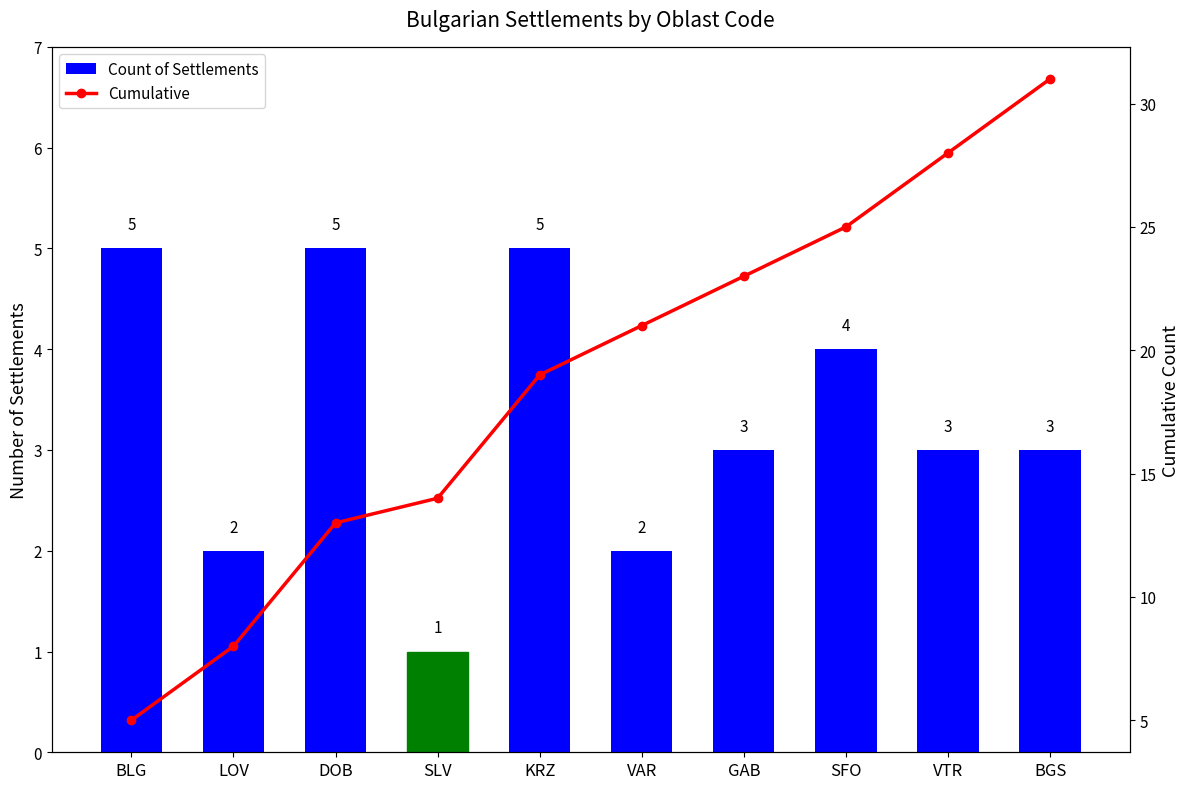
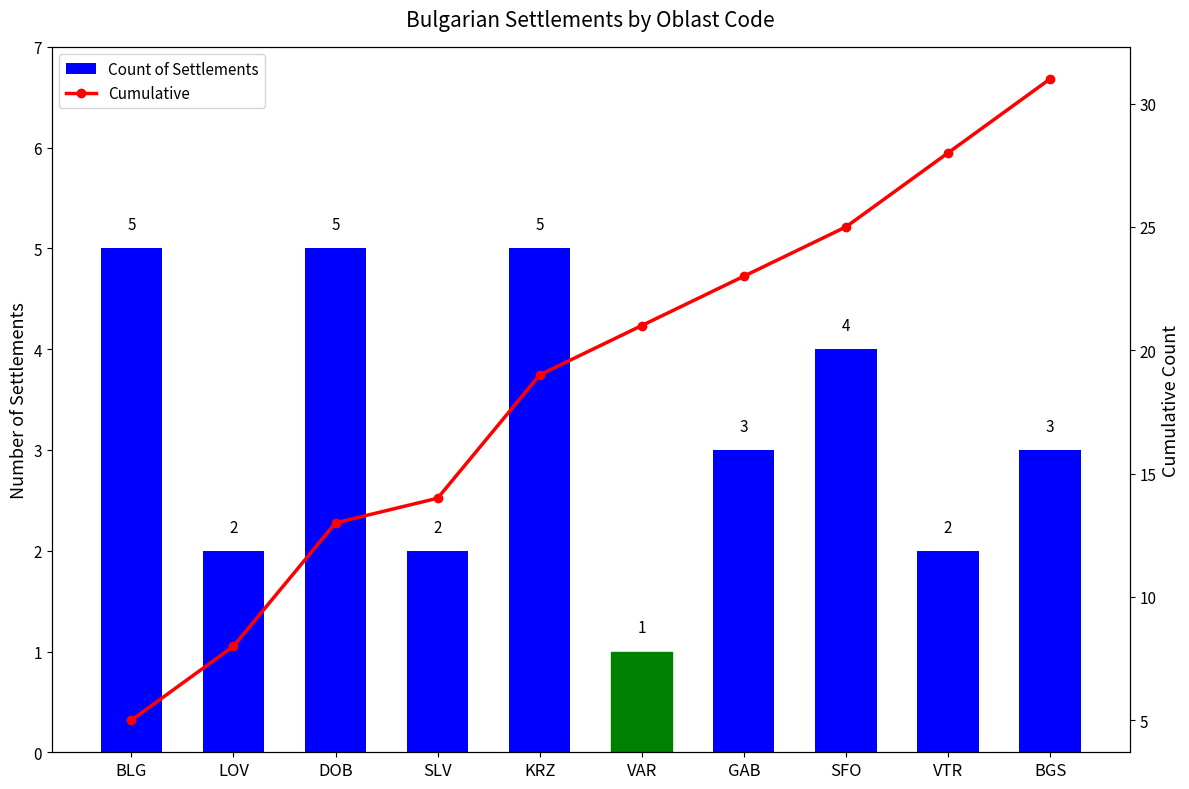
  {
    "Count of Settlements": {
      "BLG": 5,
      "LOV": 2,
      "DOB": 5,
-     "SLV": 1,
+     "SLV": 2,
      "KRZ": 5,
-     "VAR": 2,
+     "VAR": 1,
      "GAB": 3,
      "SFO": 4,
-     "VTR": 3,
+     "VTR": 2,
      "BGS": 3
    }
  }
